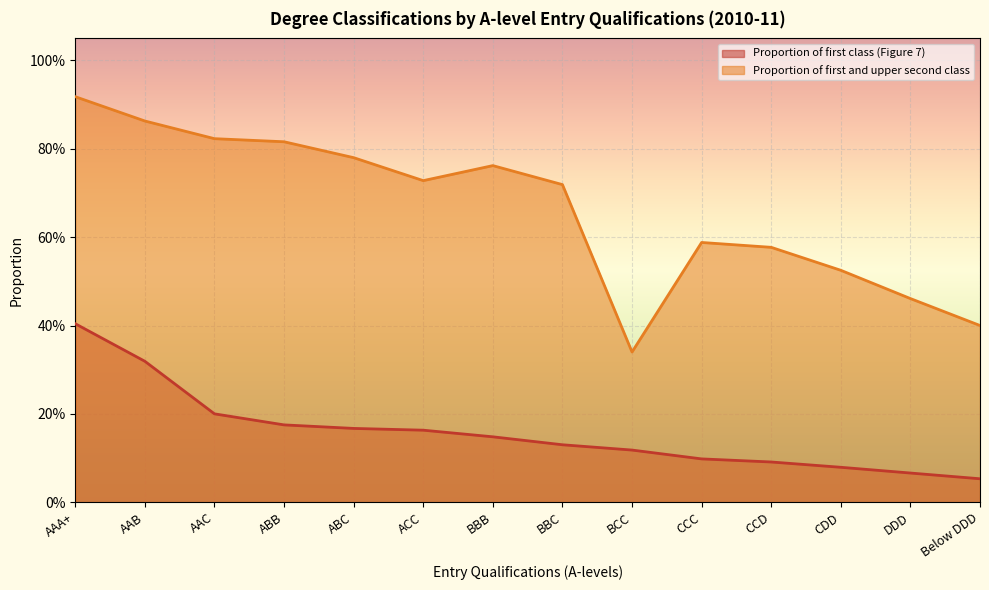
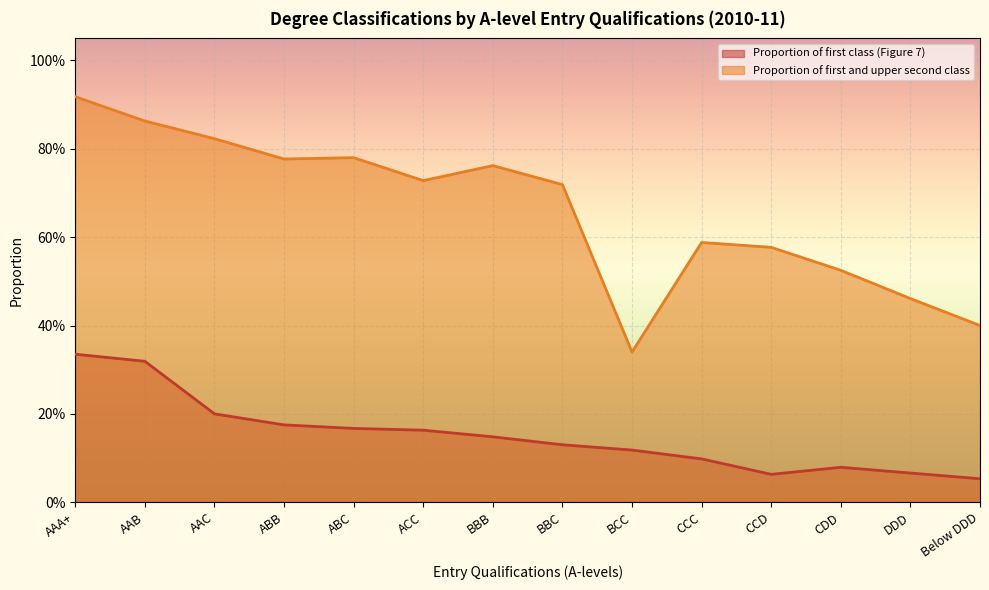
  {
    "Proportion of first class (Figure 7)": {
-     "AAA+": "40%",
+     "AAA+": "34%",
      "AAB": "32%",
      "AAC": "20%",
      "ABB": "18%",
      "ABC": "17%",
      "ACC": "16%",
      "BBB": "15%",
      "BBC": "13%",
      "BCC": "12%",
      "CCC": "10%",
-     "CCD": "9%",
+     "CCD": "6%",
      "CDD": "8%",
      "DDD": "7%",
      "Below DDD": "5%"
    },
    "Proportion of first and upper second class": {
      "AAA+": "92%",
      "AAB": "86%",
      "AAC": "82%",
-     "ABB": "82%",
+     "ABB": "78%",
      "ABC": "78%",
      "ACC": "73%",
      "BBB": "76%",
      "BBC": "72%",
      "BCC": "34%",
      "CCC": "59%",
      "CCD": "58%",
      "CDD": "53%",
      "DDD": "46%",
      "Below DDD": "40%"
    }
  }
